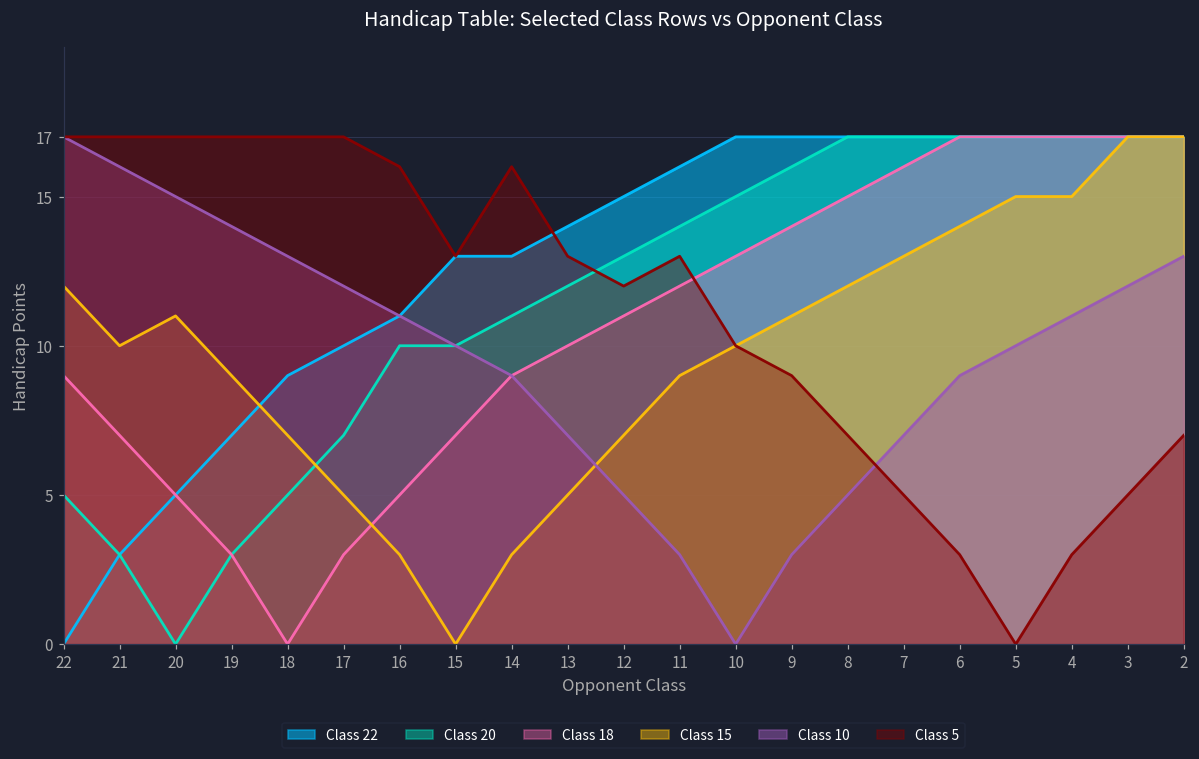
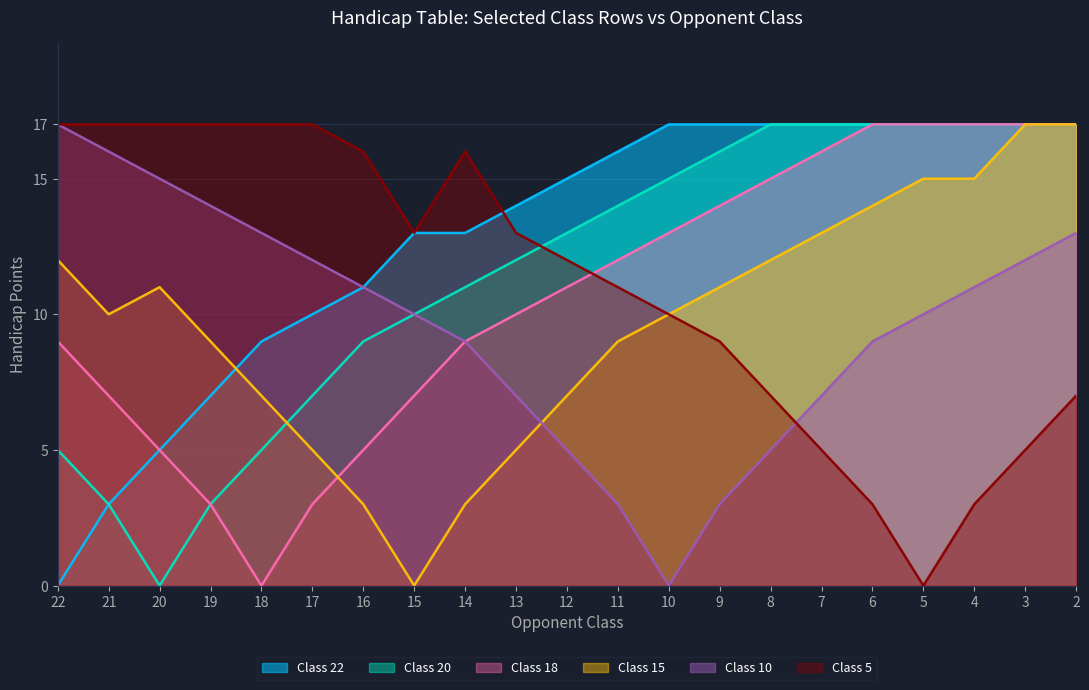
  {
    "Class 22": {
      "22": 0,
      "19": 7,
      "18": 9,
      "17": 10,
      "14": 13,
      "13": 14,
      "12": 15,
      "11": 16,
      "10": 17,
      "9": 17
    },
    "Class 20": {
      "22": 5,
      "20": 0,
      "18": 5,
      "17": 7,
-     "16": 10,
+     "16": 9,
      "14": 11,
      "13": 12,
      "12": 13,
      "11": 14,
      "10": 15,
      "9": 16
    },
    "Class 15": {
      "22": 12,
      "21": 10,
      "20": 11,
      "19": 9,
      "18": 7,
      "17": 5,
      "16": 3,
      "15": 0,
      "14": 3,
      "13": 5,
      "12": 7,
      "11": 9,
      "9": 11,
      "8": 12,
      "7": 13,
      "6": 14,
      "5": 15,
      "4": 15
    },
    "Class 5": {
      "21": 17,
      "20": 17,
      "19": 17,
      "18": 17,
      "17": 17,
      "16": 16,
      "14": 16,
      "13": 13,
      "12": 12,
-     "11": 13,
+     "11": 11,
      "9": 9,
      "8": 7,
      "7": 5,
      "6": 3,
      "5": 0,
      "4": 3,
      "3": 5,
      "2": 7
    }
  }
